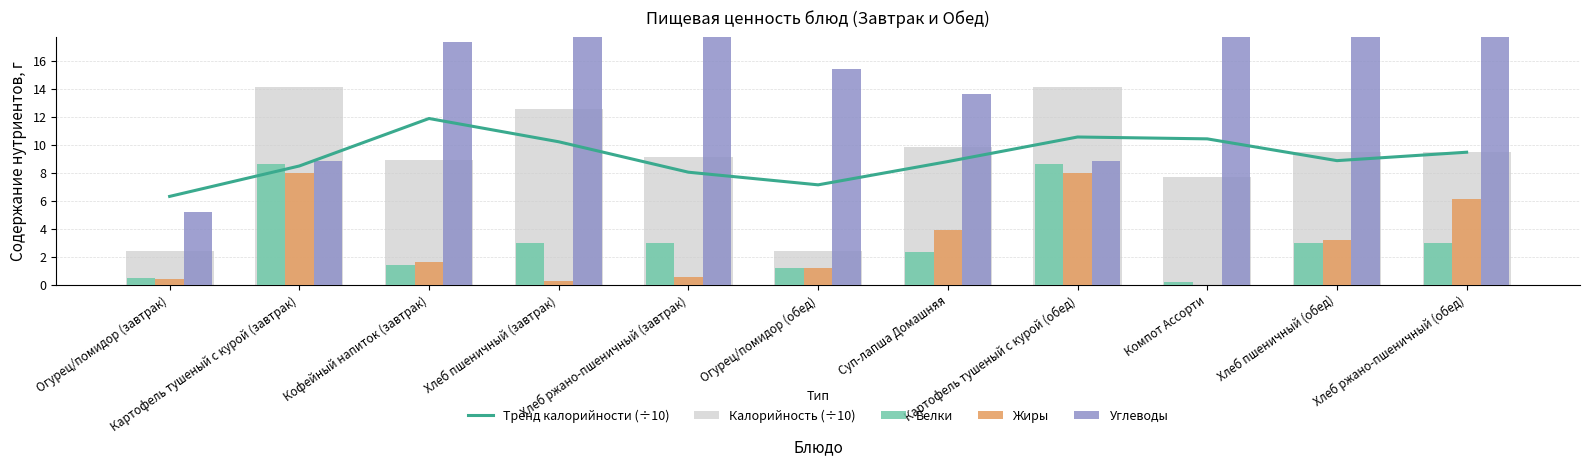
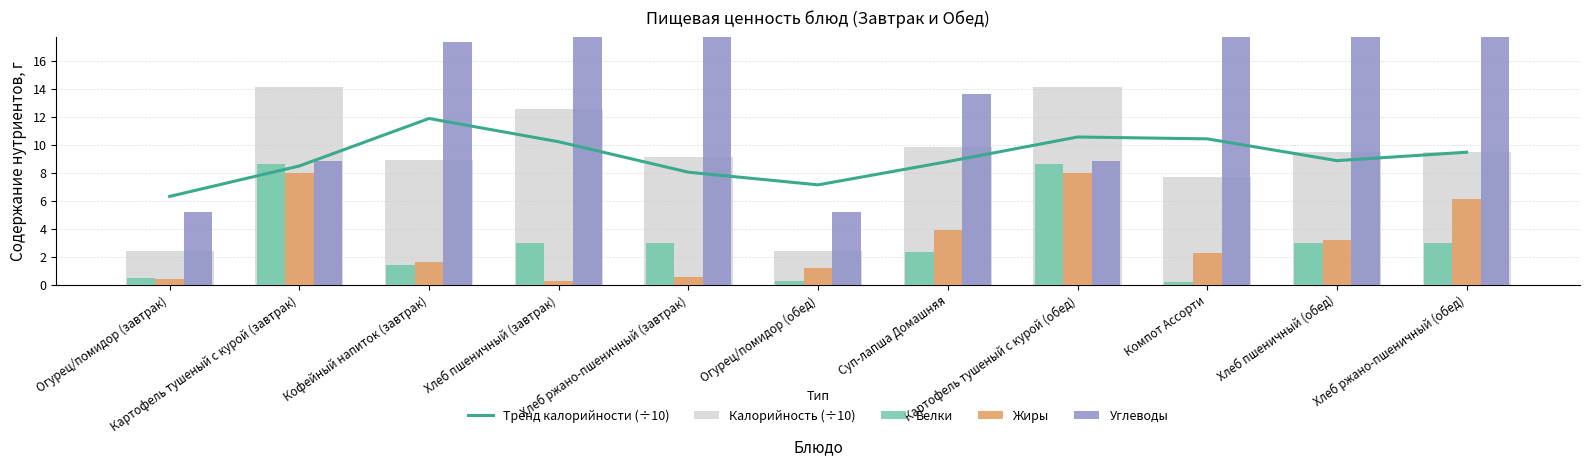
  {
    "Тренд калорийности (÷10)": {
      "Огурец/помидор (завтрак)": 6.3,
      "Картофель тушеный с курой (завтрак)": 8.5,
      "Кофейный напиток (завтрак)": 11.9,
      "Хлеб пшеничный (завтрак)": 10.2,
      "Хлеб ржано-пшеничный (завтрак)": 8.0,
      "Огурец/помидор (обед)": 7.1,
      "Суп-лапша Домашняя": 8.8,
      "Картофель тушеный с курой (обед)": 10.6,
      "Компот Ассорти": 10.4,
      "Хлеб пшеничный (обед)": 8.9,
      "Хлеб ржано-пшеничный (обед)": 9.5
    },
    "Калорийность (÷10)": {
      "Огурец/помидор (завтрак)": 2.4,
      "Картофель тушеный с курой (завтрак)": 14.2,
      "Кофейный напиток (завтрак)": 8.9,
      "Хлеб пшеничный (завтрак)": 12.6,
      "Хлеб ржано-пшеничный (завтрак)": 9.2,
      "Огурец/помидор (обед)": 2.4,
      "Суп-лапша Домашняя": 9.9,
      "Картофель тушеный с курой (обед)": 14.2,
      "Компот Ассорти": 7.7,
      "Хлеб пшеничный (обед)": 9.5,
      "Хлеб ржано-пшеничный (обед)": 9.5
    },
    "Белки": {
-     "Огурец/помидор (обед)": 1.2
+     "Огурец/помидор (обед)": 0.3
    },
    "Жиры": {
-     "Компот Ассорти": 0.0
+     "Компот Ассорти": 2.3
    },
    "Углеводы": {
      "Огурец/помидор (завтрак)": 5.2,
      "Кофейный напиток (завтрак)": 17.4,
-     "Огурец/помидор (обед)": 15.4,
+     "Огурец/помидор (обед)": 5.2,
      "Суп-лапша Домашняя": 13.6
    }
  }
